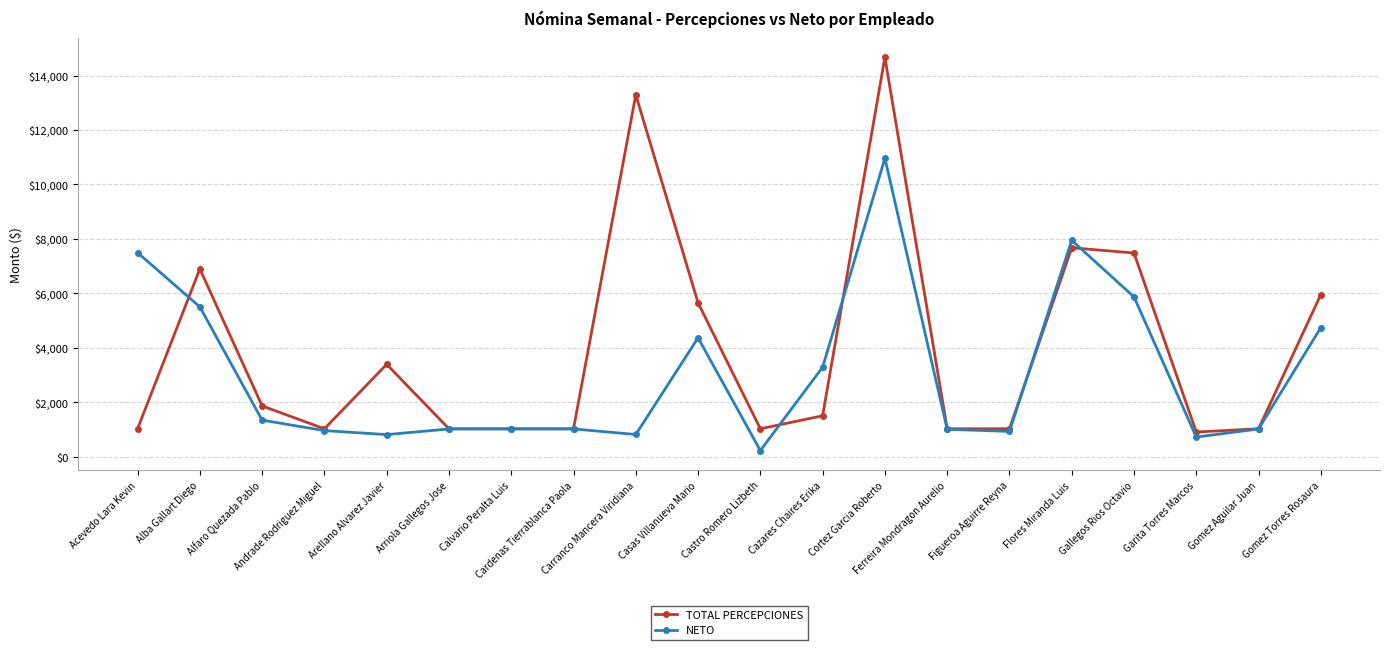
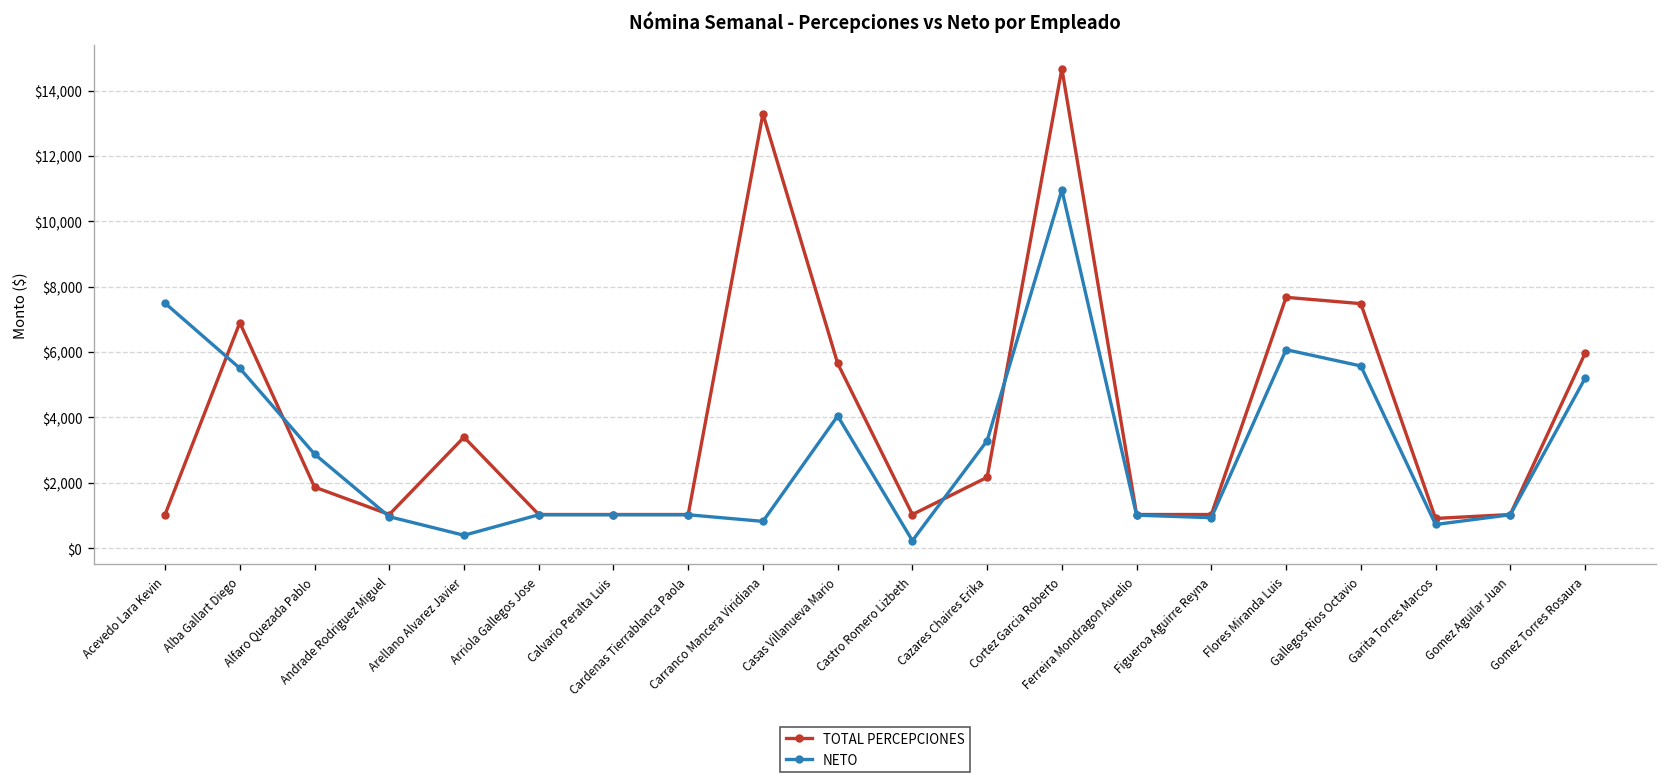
  {
    "TOTAL PERCEPCIONES": {
      "Acevedo Lara Kevin": "$1,000",
      "Alba Gallart Diego": "$6,900",
      "Alfaro Quezada Pablo": "$1,900",
      "Arellano Alvarez Javier": "$3,400",
      "Carranco Mancera Viridiana": "$13,300",
      "Casas Villanueva Mario": "$5,700",
      "Castro Romero Lizbeth": "$1,000",
-     "Cazares Chaires Erika": "$1,500",
+     "Cazares Chaires Erika": "$2,200",
      "Cortez Garcia Roberto": "$14,700",
      "Figueroa Aguirre Reyna": "$1,000",
      "Flores Miranda Luis": "$7,700",
      "Gallegos Rios Octavio": "$7,500",
      "Garita Torres Marcos": "$900",
      "Gomez Torres Rosaura": "$6,000"
    },
    "NETO": {
      "Acevedo Lara Kevin": "$7,500",
      "Alba Gallart Diego": "$5,500",
-     "Alfaro Quezada Pablo": "$1,300",
-     "Arellano Alvarez Javier": "$800",
+     "Alfaro Quezada Pablo": "$2,900",
+     "Arellano Alvarez Javier": "$400",
      "Carranco Mancera Viridiana": "$800",
-     "Casas Villanueva Mario": "$4,400",
+     "Casas Villanueva Mario": "$4,000",
      "Castro Romero Lizbeth": "$200",
      "Cazares Chaires Erika": "$3,300",
      "Cortez Garcia Roberto": "$11,000",
      "Figueroa Aguirre Reyna": "$900",
-     "Flores Miranda Luis": "$7,900",
-     "Gallegos Rios Octavio": "$5,900",
+     "Flores Miranda Luis": "$6,100",
+     "Gallegos Rios Octavio": "$5,600",
      "Garita Torres Marcos": "$700",
-     "Gomez Torres Rosaura": "$4,700"
+     "Gomez Torres Rosaura": "$5,200"
    }
  }
